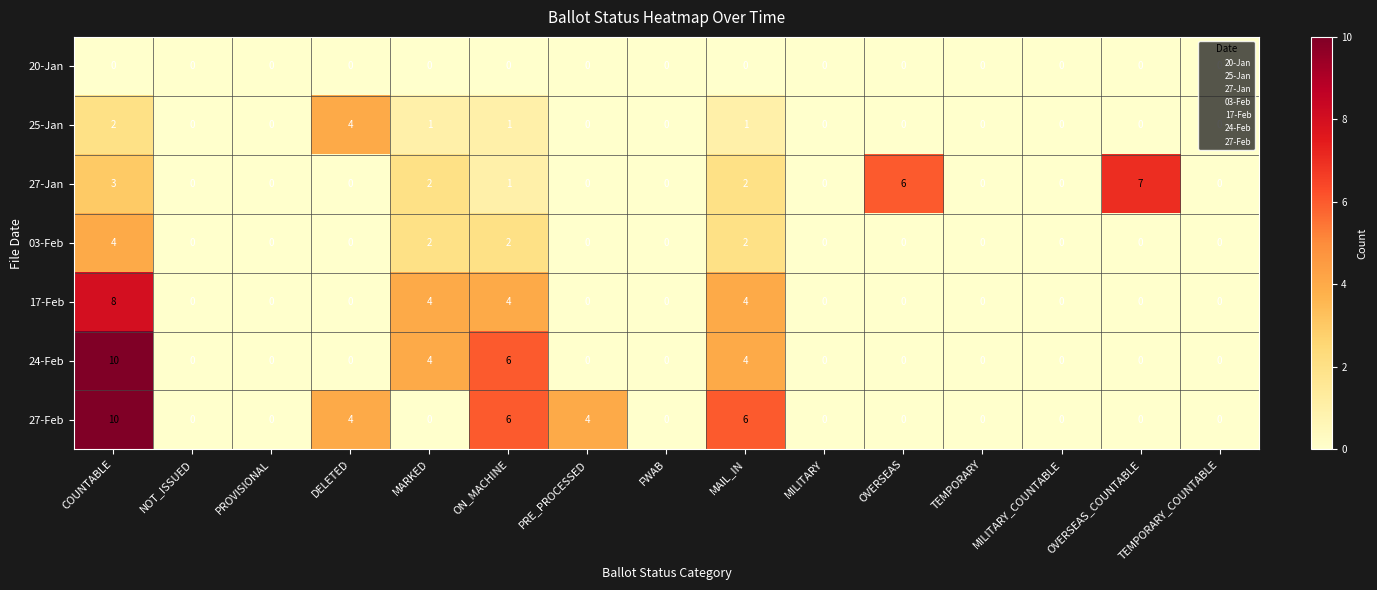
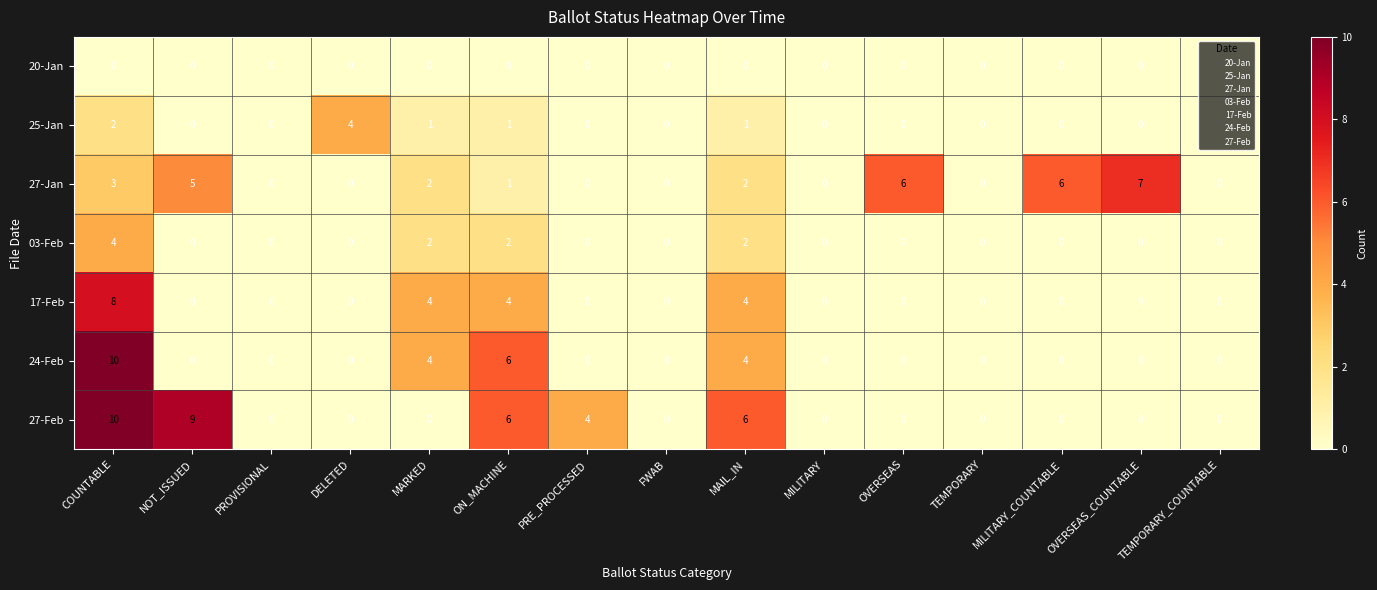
  {
    "20-Jan": {
      "COUNTABLE": 0,
      "NOT_ISSUED": 0,
      "PROVISIONAL": 0,
      "DELETED": 0,
      "MARKED": 0,
      "ON_MACHINE": 0,
      "PRE_PROCESSED": 0,
      "FWAB": 0,
      "MAIL_IN": 0,
      "MILITARY": 0,
      "OVERSEAS": 0,
      "TEMPORARY": 0,
      "MILITARY_COUNTABLE": 0,
      "OVERSEAS_COUNTABLE": 0
    },
    "25-Jan": {
      "COUNTABLE": 2,
      "NOT_ISSUED": 0,
      "PROVISIONAL": 0,
      "DELETED": 4,
      "MARKED": 1,
      "ON_MACHINE": 1,
      "PRE_PROCESSED": 0,
      "FWAB": 0,
      "MAIL_IN": 1,
      "MILITARY": 0,
      "OVERSEAS": 0,
      "TEMPORARY": 0,
      "MILITARY_COUNTABLE": 0,
      "OVERSEAS_COUNTABLE": 0
    },
    "27-Jan": {
      "COUNTABLE": 3,
-     "NOT_ISSUED": 0,
+     "NOT_ISSUED": 5,
      "PROVISIONAL": 0,
      "DELETED": 0,
      "MARKED": 2,
      "ON_MACHINE": 1,
      "PRE_PROCESSED": 0,
      "FWAB": 0,
      "MAIL_IN": 2,
      "MILITARY": 0,
      "OVERSEAS": 6,
      "TEMPORARY": 0,
-     "MILITARY_COUNTABLE": 0,
+     "MILITARY_COUNTABLE": 6,
      "OVERSEAS_COUNTABLE": 7,
      "TEMPORARY_COUNTABLE": 0
    },
    "03-Feb": {
      "COUNTABLE": 4,
      "NOT_ISSUED": 0,
      "PROVISIONAL": 0,
      "DELETED": 0,
      "MARKED": 2,
      "ON_MACHINE": 2,
      "PRE_PROCESSED": 0,
      "FWAB": 0,
      "MAIL_IN": 2,
      "MILITARY": 0,
      "OVERSEAS": 0,
      "TEMPORARY": 0,
      "MILITARY_COUNTABLE": 0,
      "OVERSEAS_COUNTABLE": 0,
      "TEMPORARY_COUNTABLE": 0
    },
    "17-Feb": {
      "COUNTABLE": 8,
      "NOT_ISSUED": 0,
      "PROVISIONAL": 0,
      "DELETED": 0,
      "MARKED": 4,
      "ON_MACHINE": 4,
      "PRE_PROCESSED": 0,
      "FWAB": 0,
      "MAIL_IN": 4,
      "MILITARY": 0,
      "OVERSEAS": 0,
      "TEMPORARY": 0,
      "MILITARY_COUNTABLE": 0,
      "OVERSEAS_COUNTABLE": 0,
      "TEMPORARY_COUNTABLE": 0
    },
    "24-Feb": {
      "COUNTABLE": 10,
      "NOT_ISSUED": 0,
      "PROVISIONAL": 0,
      "DELETED": 0,
      "MARKED": 4,
      "ON_MACHINE": 6,
      "PRE_PROCESSED": 0,
      "FWAB": 0,
      "MAIL_IN": 4,
      "MILITARY": 0,
      "OVERSEAS": 0,
      "TEMPORARY": 0,
      "MILITARY_COUNTABLE": 0,
      "OVERSEAS_COUNTABLE": 0,
      "TEMPORARY_COUNTABLE": 0
    },
    "27-Feb": {
      "COUNTABLE": 10,
-     "NOT_ISSUED": 0,
+     "NOT_ISSUED": 9,
      "PROVISIONAL": 0,
-     "DELETED": 4,
+     "DELETED": 0,
      "MARKED": 0,
      "ON_MACHINE": 6,
      "PRE_PROCESSED": 4,
      "FWAB": 0,
      "MAIL_IN": 6,
      "MILITARY": 0,
      "OVERSEAS": 0,
      "TEMPORARY": 0,
      "MILITARY_COUNTABLE": 0,
      "OVERSEAS_COUNTABLE": 0,
      "TEMPORARY_COUNTABLE": 0
    }
  }
